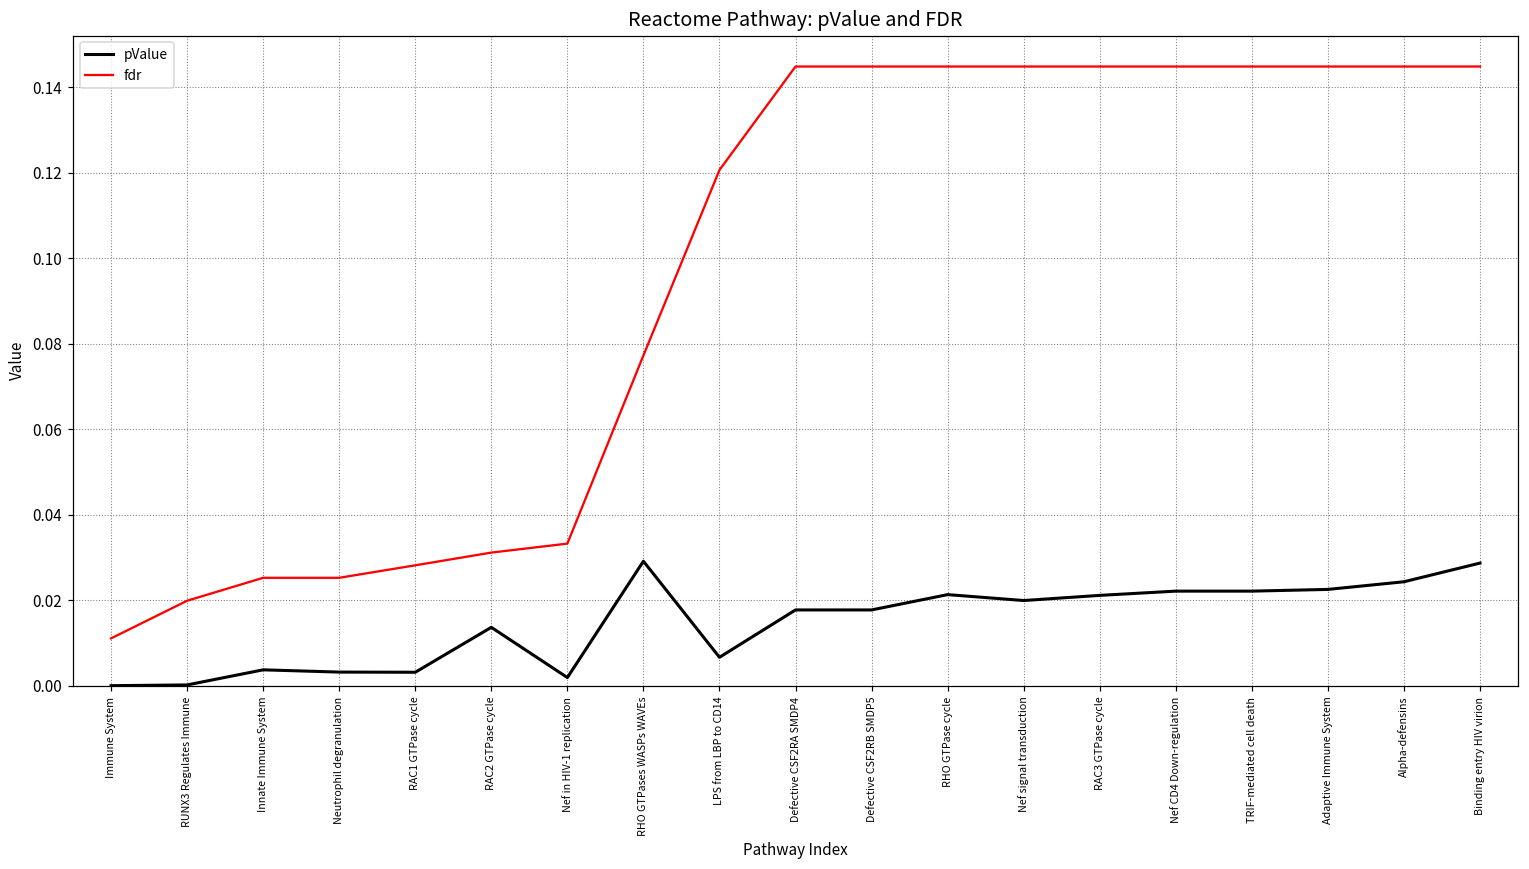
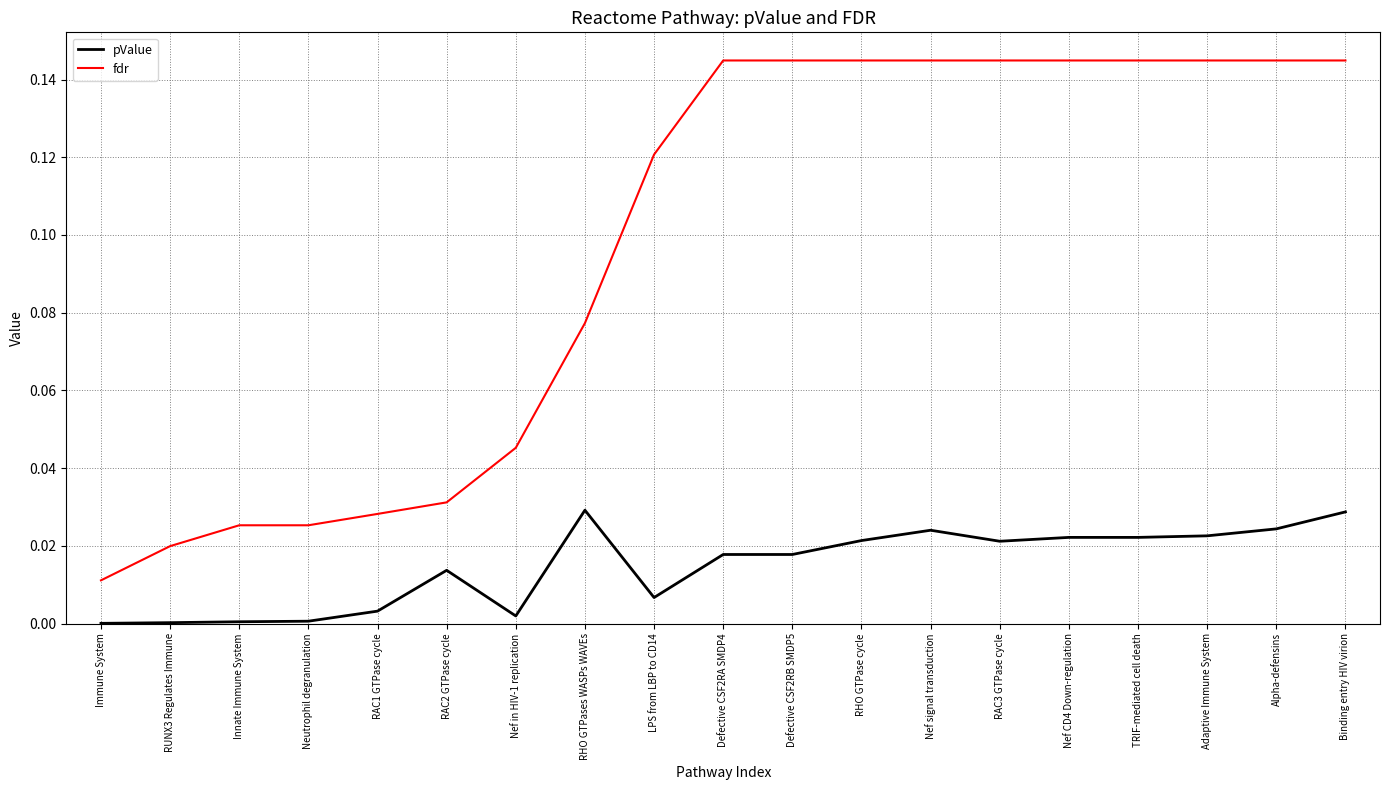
  {
    "pValue": {
      "Immune System": 0.000,
      "RUNX3 Regulates Immune": 0.000,
-     "Innate Immune System": 0.004,
-     "Neutrophil degranulation": 0.003,
+     "Innate Immune System": 0.000,
+     "Neutrophil degranulation": 0.001,
      "RAC1 GTPase cycle": 0.003,
      "RAC2 GTPase cycle": 0.014,
      "Nef in HIV-1 replication": 0.002,
      "RHO GTPases WASPs WAVEs": 0.029,
      "LPS from LBP to CD14": 0.007,
      "Defective CSF2RA SMDP4": 0.018,
      "Defective CSF2RB SMDP5": 0.018,
      "RHO GTPase cycle": 0.021,
-     "Nef signal transduction": 0.020,
+     "Nef signal transduction": 0.024,
      "RAC3 GTPase cycle": 0.021,
      "Nef CD4 Down-regulation": 0.022,
      "TRIF-mediated cell death": 0.022,
      "Adaptive Immune System": 0.023,
      "Alpha-defensins": 0.024,
      "Binding entry HIV virion": 0.029
    },
    "fdr": {
      "Immune System": 0.011,
      "RUNX3 Regulates Immune": 0.020,
      "Innate Immune System": 0.025,
      "Neutrophil degranulation": 0.025,
      "RAC1 GTPase cycle": 0.028,
      "RAC2 GTPase cycle": 0.031,
-     "Nef in HIV-1 replication": 0.033,
+     "Nef in HIV-1 replication": 0.045,
      "RHO GTPases WASPs WAVEs": 0.077,
      "LPS from LBP to CD14": 0.121,
      "Defective CSF2RA SMDP4": 0.145,
      "Defective CSF2RB SMDP5": 0.145,
      "RHO GTPase cycle": 0.145,
      "Nef signal transduction": 0.145,
      "RAC3 GTPase cycle": 0.145,
      "Nef CD4 Down-regulation": 0.145,
      "TRIF-mediated cell death": 0.145,
      "Adaptive Immune System": 0.145,
      "Alpha-defensins": 0.145,
      "Binding entry HIV virion": 0.145
    }
  }
